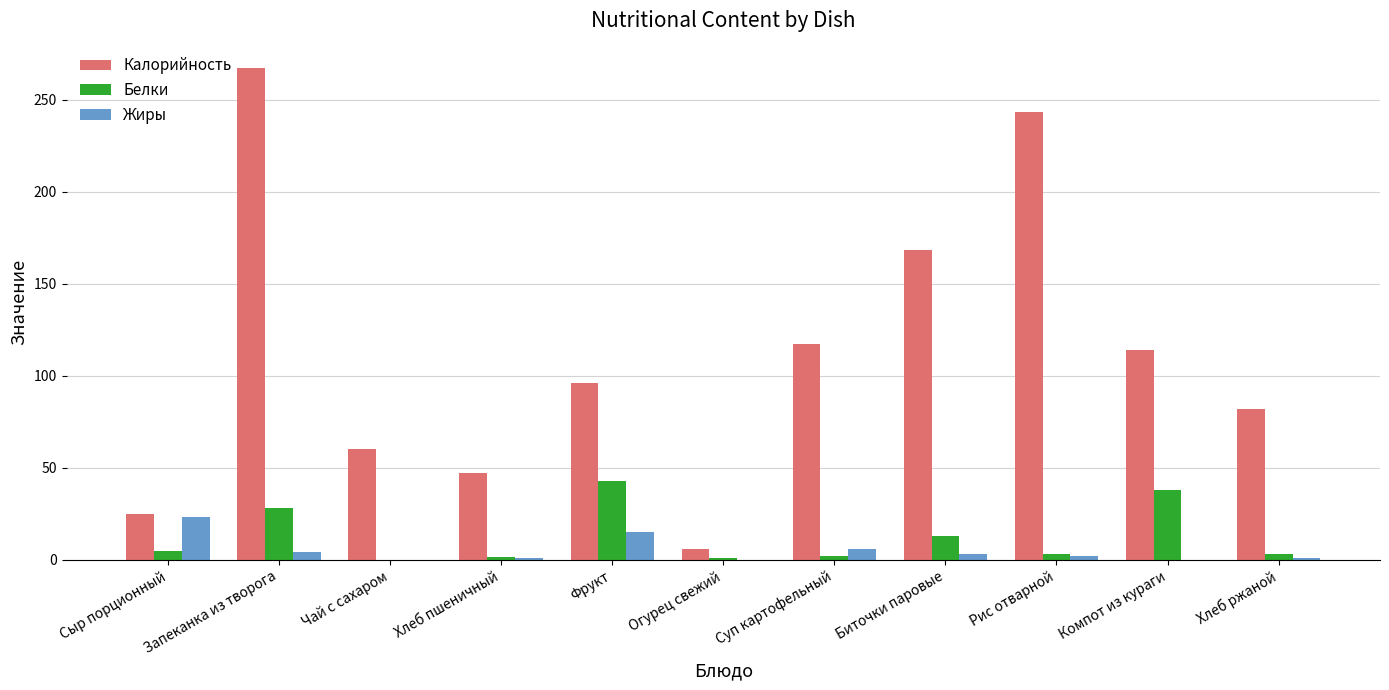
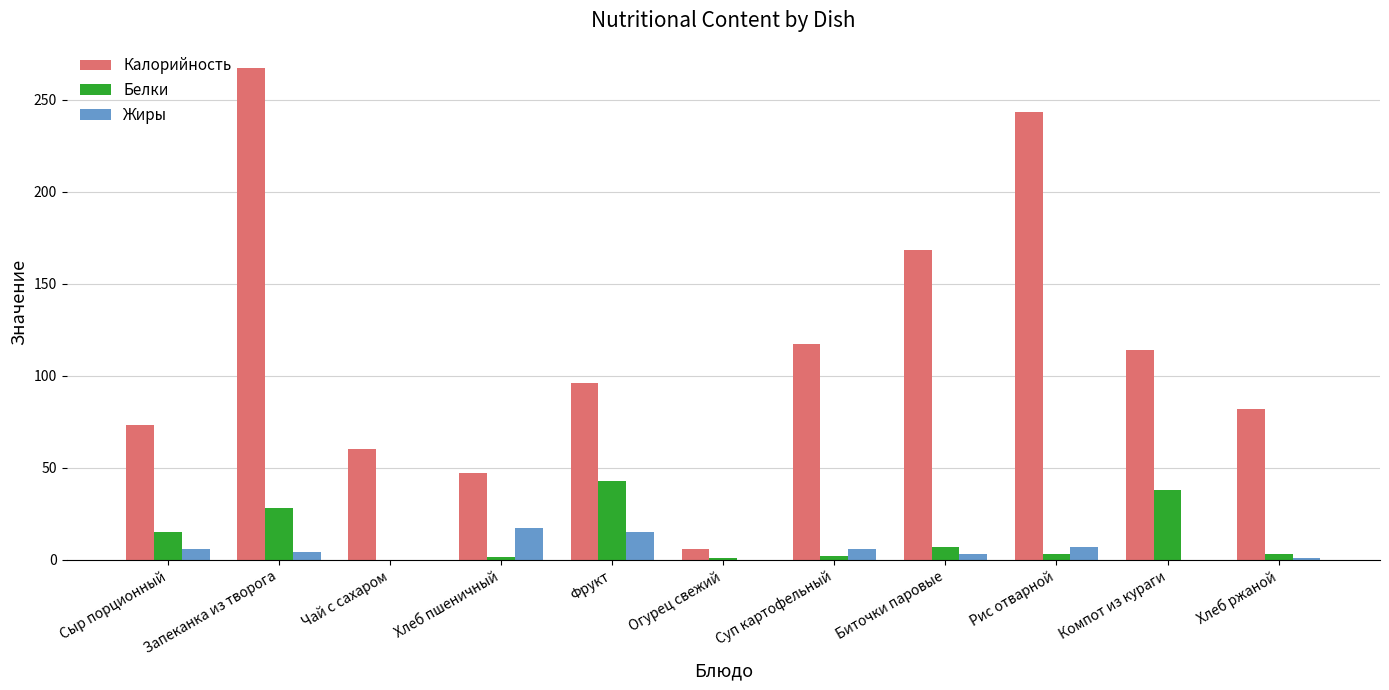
  {
    "Калорийность": {
-     "Сыр порционный": 25,
+     "Сыр порционный": 73,
      "Запеканка из творога": 267,
      "Чай с сахаром": 60,
      "Хлеб пшеничный": 47,
      "Фрукт": 96,
      "Огурец свежий": 6,
      "Суп картофельный": 117,
      "Биточки паровые": 168,
      "Рис отварной": 243,
      "Компот из кураги": 114,
      "Хлеб ржаной": 82
    },
    "Белки": {
-     "Сыр порционный": 5,
+     "Сыр порционный": 15,
      "Запеканка из творога": 28,
      "Чай с сахаром": 0,
      "Хлеб пшеничный": 1,
      "Фрукт": 43,
      "Суп картофельный": 2,
-     "Биточки паровые": 13,
+     "Биточки паровые": 7,
      "Рис отварной": 3,
      "Компот из кураги": 38,
      "Хлеб ржаной": 3
    },
    "Жиры": {
-     "Сыр порционный": 23,
+     "Сыр порционный": 6,
      "Запеканка из творога": 4,
      "Чай с сахаром": 0,
-     "Хлеб пшеничный": 1,
+     "Хлеб пшеничный": 17,
      "Фрукт": 15,
      "Огурец свежий": 0,
      "Суп картофельный": 6,
      "Биточки паровые": 3,
-     "Рис отварной": 2,
+     "Рис отварной": 7,
      "Компот из кураги": 0
    }
  }
